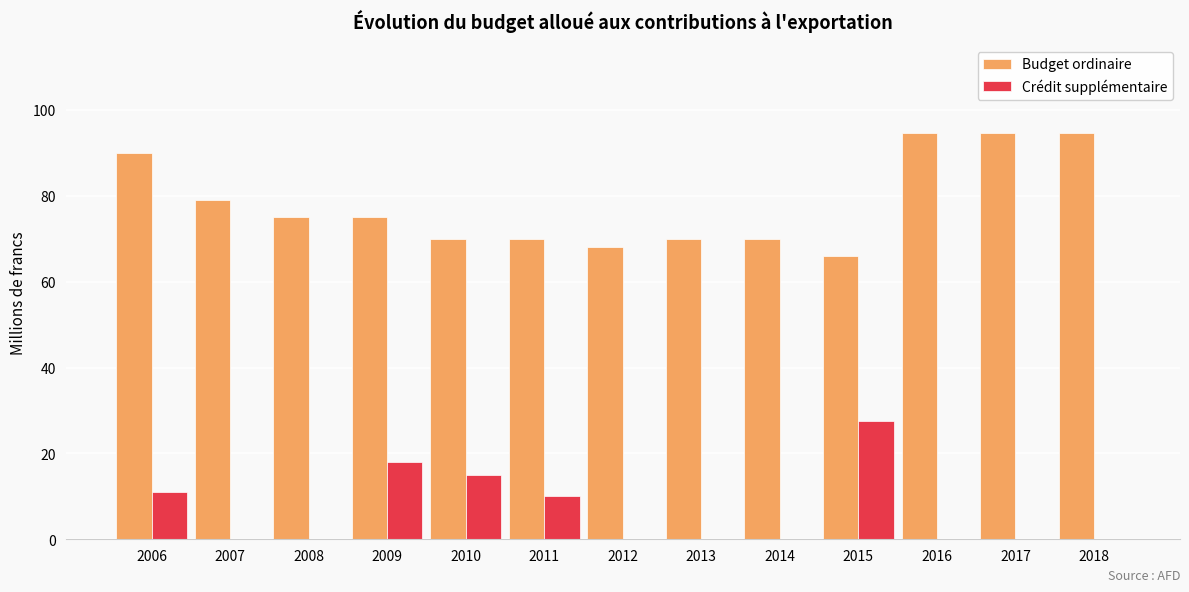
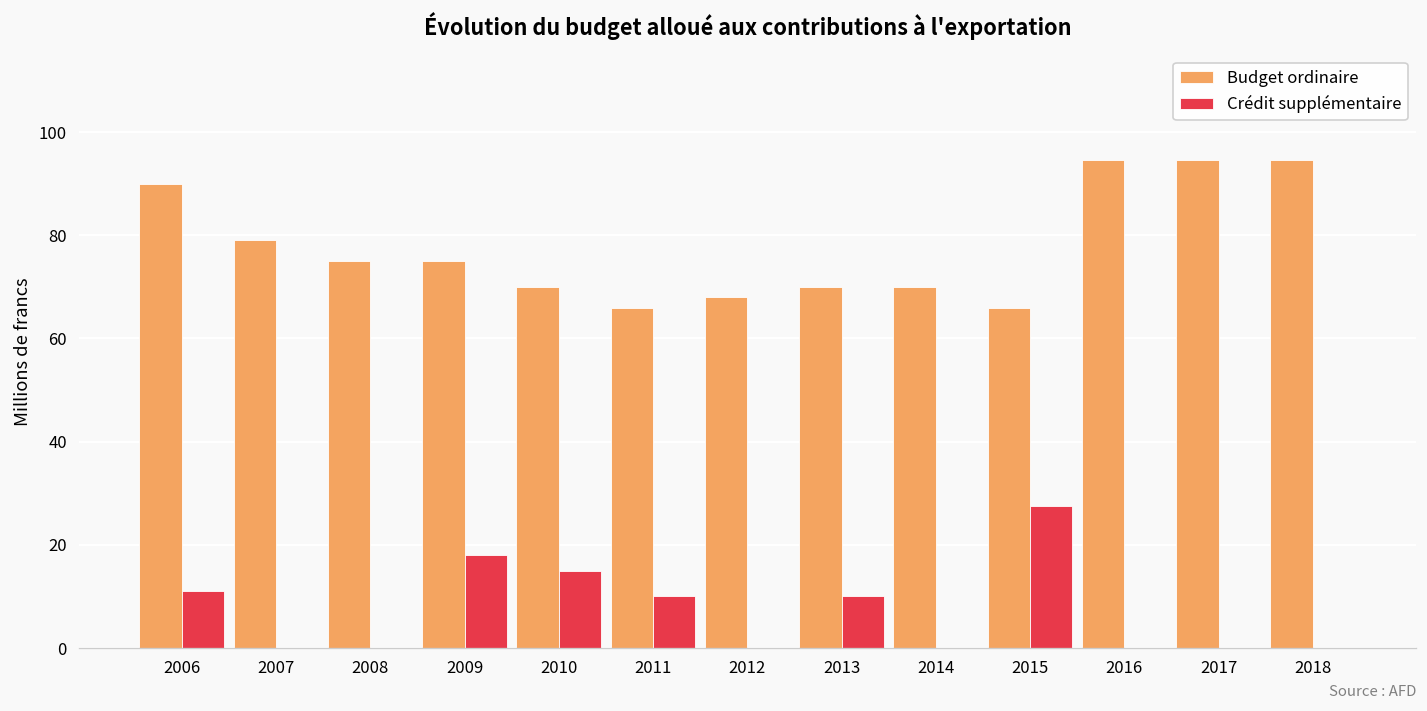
  {
    "Budget ordinaire": {
      "2006": 90,
      "2007": 79,
      "2008": 75,
      "2009": 75,
      "2010": 70,
-     "2011": 70,
+     "2011": 66,
      "2012": 68,
      "2013": 70,
      "2014": 70,
      "2015": 66,
      "2016": 95,
      "2017": 95,
      "2018": 95
    },
    "Crédit supplémentaire": {
      "2006": 11,
      "2007": 0,
      "2008": 0,
      "2009": 18,
      "2010": 15,
      "2011": 10,
      "2012": 0,
-     "2013": 0,
+     "2013": 10,
      "2014": 0,
      "2015": 28,
      "2016": 0,
      "2017": 0,
      "2018": 0
    }
  }
